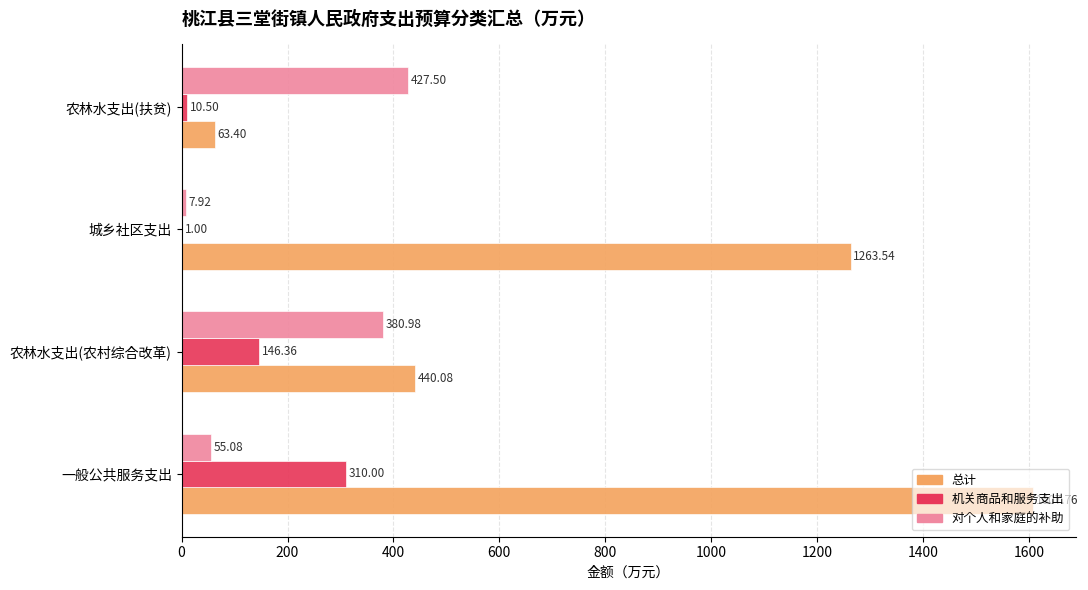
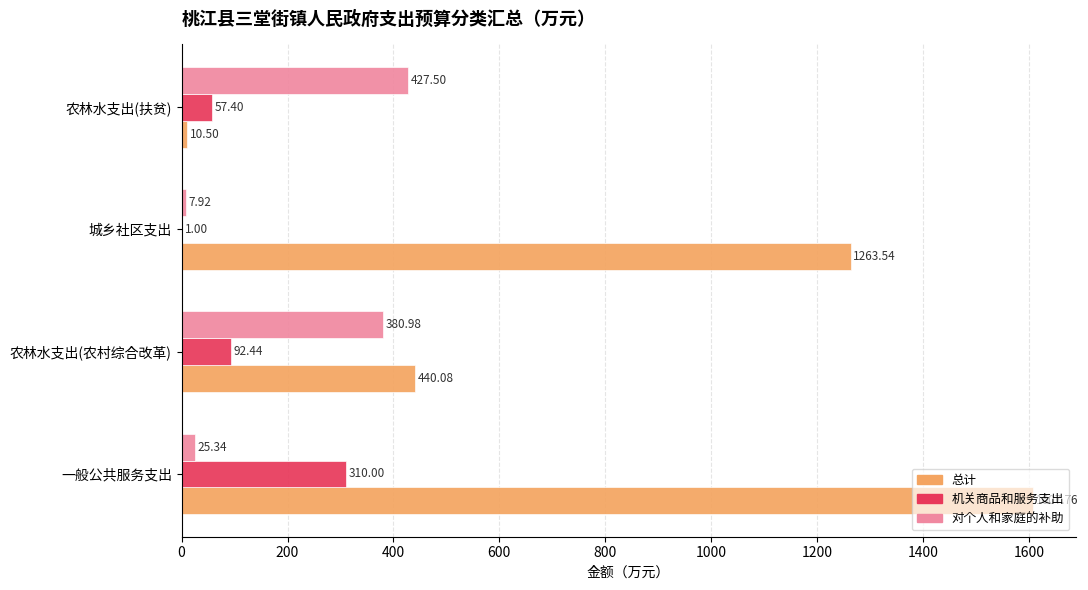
  {
    "总计": {
-     "农林水支出(扶贫)": 63.40,
+     "农林水支出(扶贫)": 10.50,
      "城乡社区支出": 1263.54,
      "农林水支出(农村综合改革)": 440.08
    },
    "机关商品和服务支出": {
-     "农林水支出(扶贫)": 10.50,
+     "农林水支出(扶贫)": 57.40,
      "城乡社区支出": 1.00,
-     "农林水支出(农村综合改革)": 146.36,
+     "农林水支出(农村综合改革)": 92.44,
      "一般公共服务支出": 310.00
    },
    "对个人和家庭的补助": {
      "农林水支出(扶贫)": 427.50,
      "城乡社区支出": 7.92,
      "农林水支出(农村综合改革)": 380.98,
-     "一般公共服务支出": 55.08
+     "一般公共服务支出": 25.34
    }
  }
